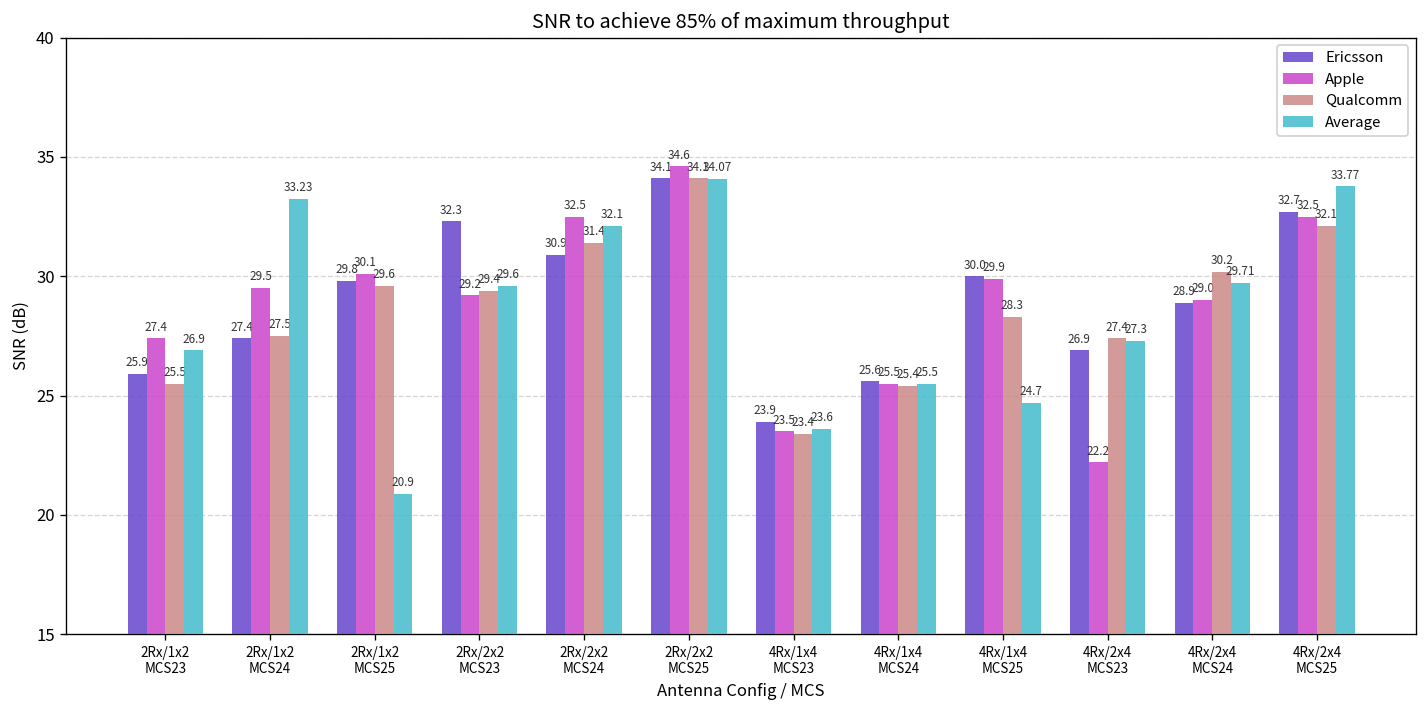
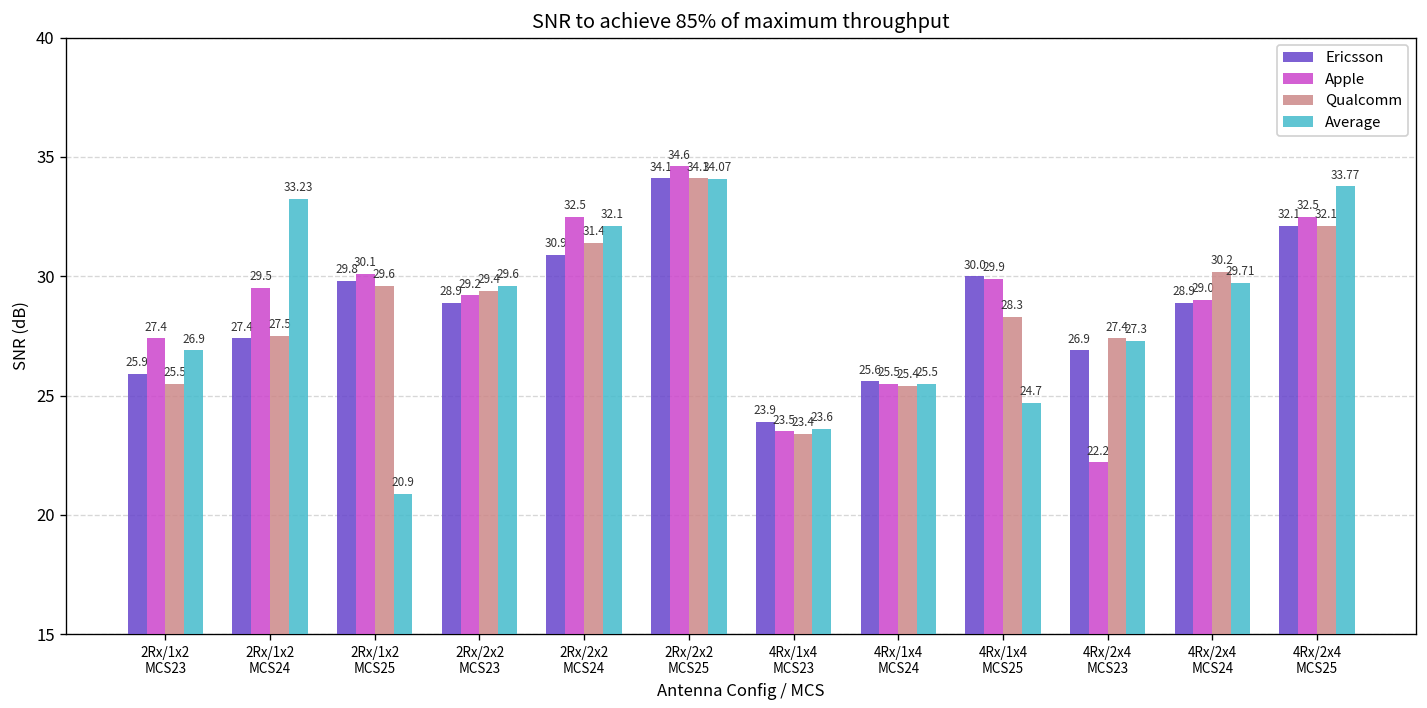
  {
    "Ericsson": {
      "2Rx/1x2 MCS23": 25.9,
      "2Rx/1x2 MCS24": 27.4,
      "2Rx/1x2 MCS25": 29.8,
-     "2Rx/2x2 MCS23": 32.3,
+     "2Rx/2x2 MCS23": 28.9,
      "2Rx/2x2 MCS24": 30.9,
      "2Rx/2x2 MCS25": 34.1,
      "4Rx/1x4 MCS23": 23.9,
      "4Rx/1x4 MCS24": 25.6,
      "4Rx/1x4 MCS25": 30.0,
      "4Rx/2x4 MCS23": 26.9,
      "4Rx/2x4 MCS24": 28.9,
-     "4Rx/2x4 MCS25": 32.7
+     "4Rx/2x4 MCS25": 32.1
    },
    "Apple": {
      "2Rx/1x2 MCS23": 27.4,
      "2Rx/1x2 MCS24": 29.5,
      "2Rx/1x2 MCS25": 30.1,
      "2Rx/2x2 MCS23": 29.2,
      "2Rx/2x2 MCS24": 32.5,
      "2Rx/2x2 MCS25": 34.6,
      "4Rx/1x4 MCS23": 23.5,
      "4Rx/1x4 MCS24": 25.5,
      "4Rx/1x4 MCS25": 29.9,
      "4Rx/2x4 MCS23": 22.2,
      "4Rx/2x4 MCS24": 29.0,
      "4Rx/2x4 MCS25": 32.5
    },
    "Qualcomm": {
      "2Rx/1x2 MCS23": 25.5,
      "2Rx/1x2 MCS24": 27.5,
      "2Rx/1x2 MCS25": 29.6,
      "2Rx/2x2 MCS23": 29.4,
      "2Rx/2x2 MCS24": 31.4,
      "4Rx/1x4 MCS23": 23.4,
      "4Rx/1x4 MCS24": 25.4,
      "4Rx/1x4 MCS25": 28.3,
      "4Rx/2x4 MCS23": 27.4,
      "4Rx/2x4 MCS24": 30.2,
      "4Rx/2x4 MCS25": 32.1
    },
    "Average": {
      "2Rx/1x2 MCS23": 26.9,
      "2Rx/1x2 MCS24": 33.23,
      "2Rx/1x2 MCS25": 20.9,
      "2Rx/2x2 MCS23": 29.6,
      "2Rx/2x2 MCS24": 32.1,
      "4Rx/1x4 MCS23": 23.6,
      "4Rx/1x4 MCS24": 25.5,
      "4Rx/1x4 MCS25": 24.7,
      "4Rx/2x4 MCS23": 27.3,
      "4Rx/2x4 MCS24": 29.71,
      "4Rx/2x4 MCS25": 33.77
    }
  }
